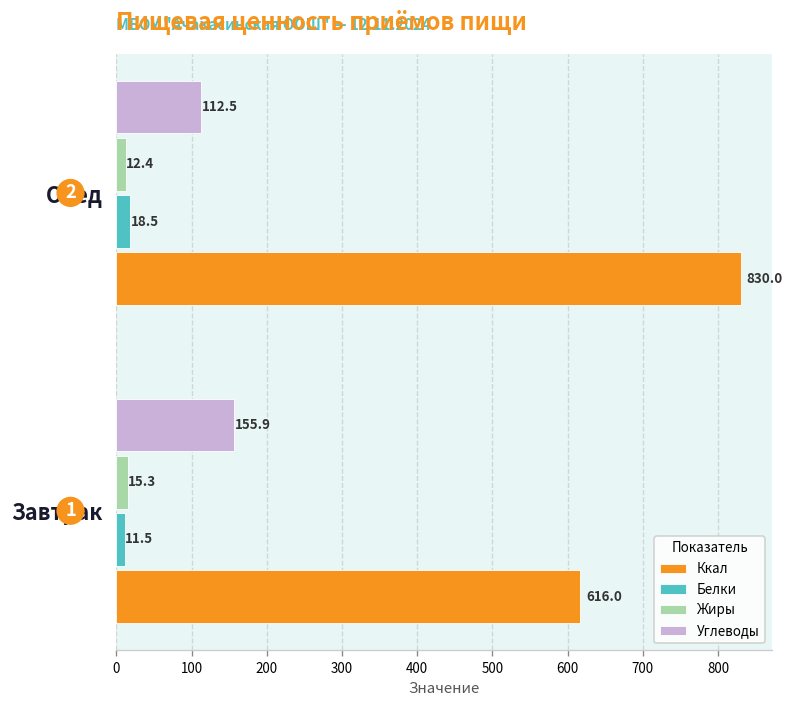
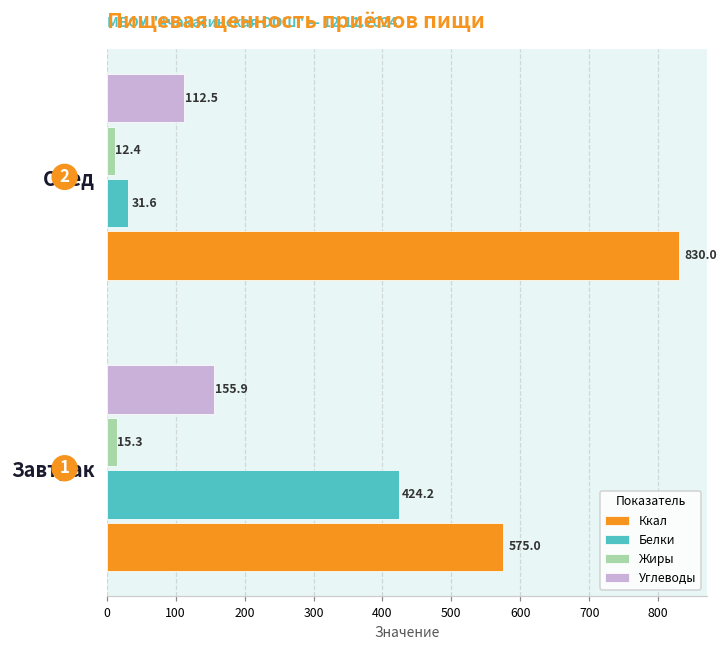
  {
    "Ккал": {
      "Обед": 830.0,
-     "Завтрак": 616.0
+     "Завтрак": 575.0
    },
    "Белки": {
-     "Обед": 18.5,
-     "Завтрак": 11.5
+     "Обед": 31.6,
+     "Завтрак": 424.2
    },
    "Жиры": {
      "Обед": 12.4,
      "Завтрак": 15.3
    },
    "Углеводы": {
      "Обед": 112.5,
      "Завтрак": 155.9
    }
  }
